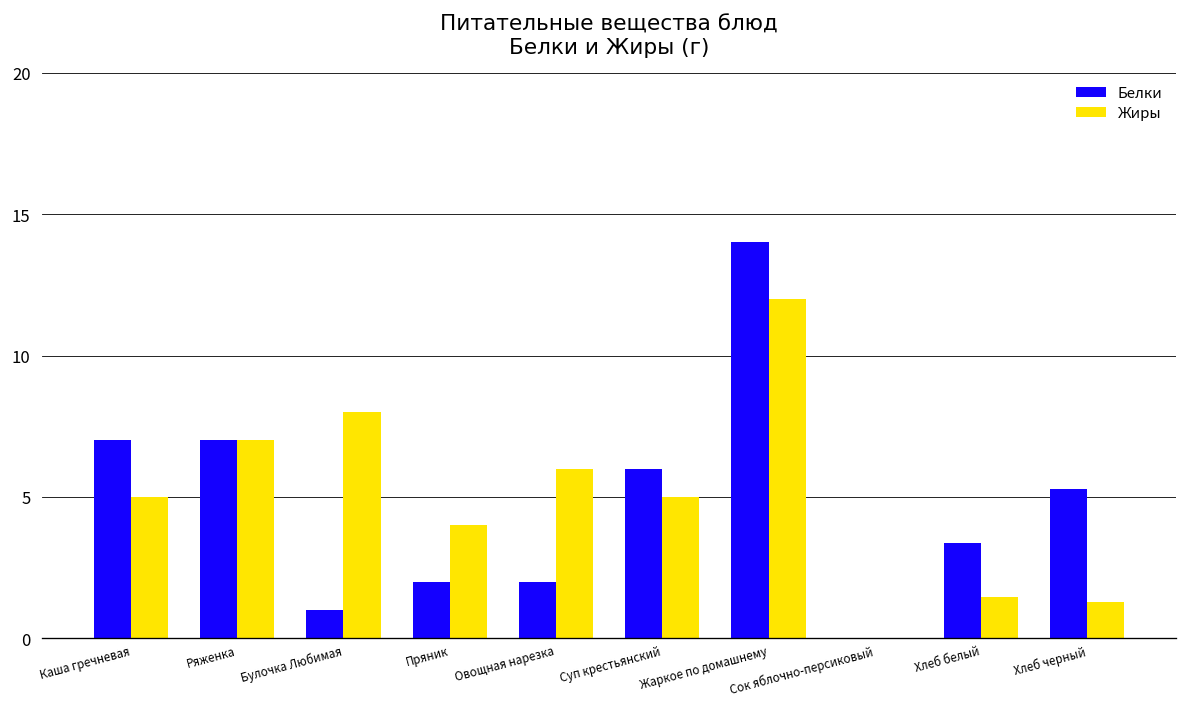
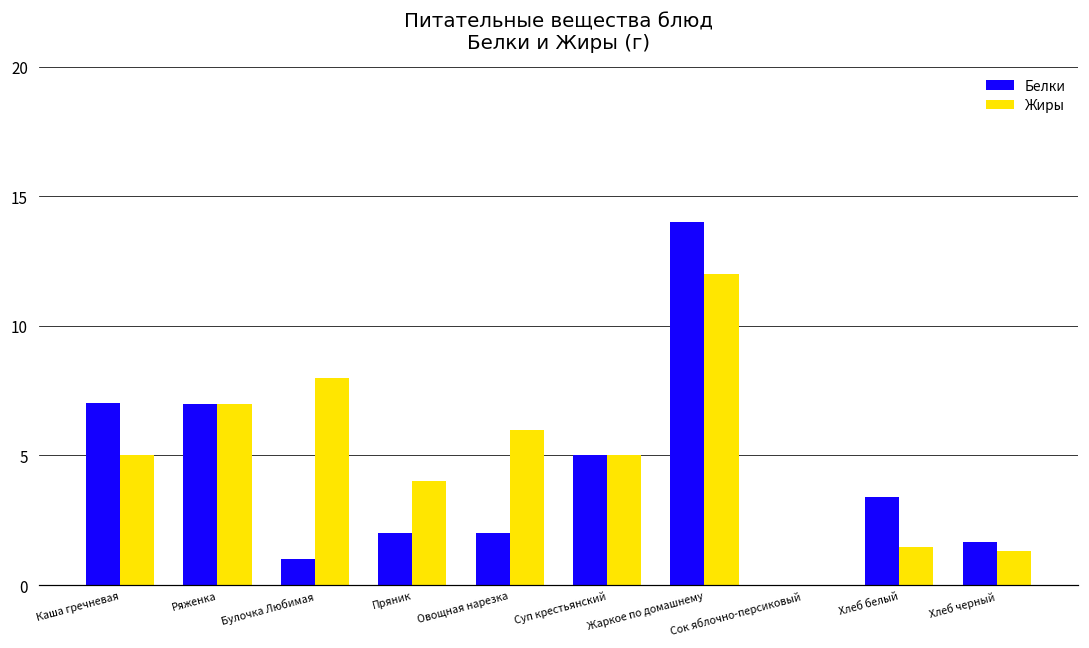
  {
    "Белки": {
      "Каша гречневая": 7.0,
      "Ряженка": 7.0,
      "Булочка Любимая": 1.0,
      "Пряник": 2.0,
      "Овощная нарезка": 2.0,
-     "Суп крестьянский": 6,
+     "Суп крестьянский": 5,
      "Жаркое по домашнему": 14.0,
      "Сок яблочно-персиковый": 0.0,
      "Хлеб белый": 3.4,
-     "Хлеб черный": 5.3
+     "Хлеб черный": 1.7
    },
    "Жиры": {
      "Каша гречневая": 5.0,
      "Ряженка": 7.0,
      "Булочка Любимая": 8.0,
      "Пряник": 4.0,
      "Овощная нарезка": 6.0,
      "Суп крестьянский": 5.0,
      "Жаркое по домашнему": 12.0,
      "Сок яблочно-персиковый": 0.0,
      "Хлеб белый": 1.5,
      "Хлеб черный": 1.3
    }
  }
